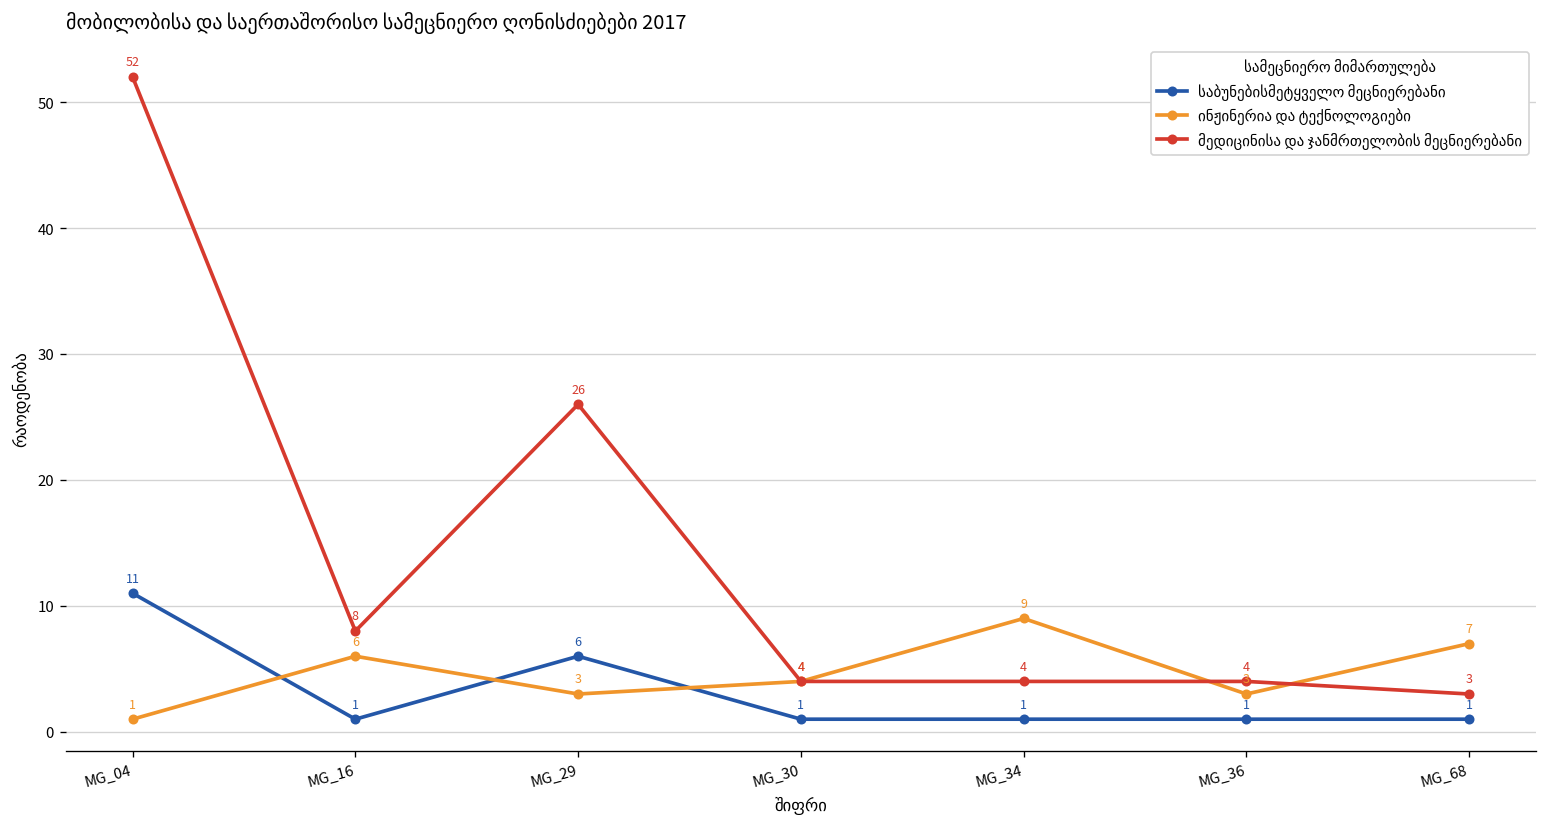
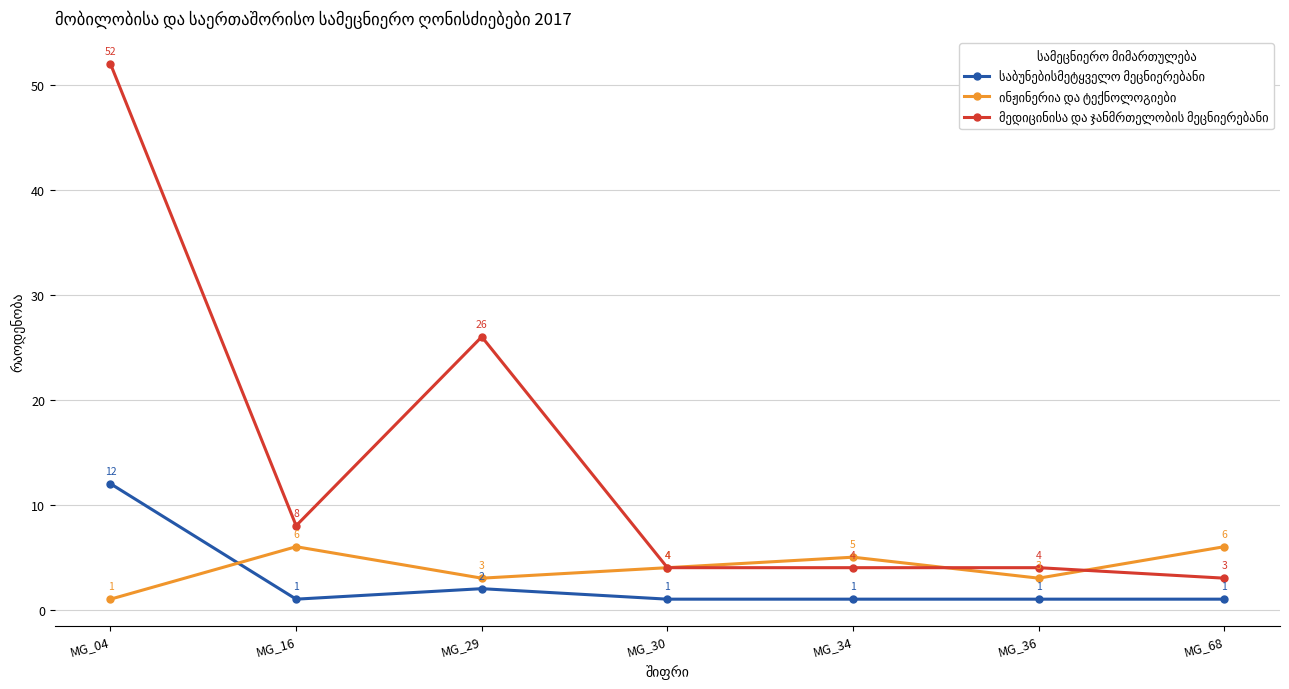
  {
    "საბუნებისმეტყველო მეცნიერებანი": {
-     "MG_04": 11,
+     "MG_04": 12,
      "MG_16": 1,
-     "MG_29": 6,
+     "MG_29": 2,
      "MG_30": 1,
      "MG_34": 1,
      "MG_36": 1,
      "MG_68": 1
    },
    "ინჟინერია და ტექნოლოგიები": {
      "MG_04": 1,
      "MG_16": 6,
      "MG_29": 3,
-     "MG_34": 9,
-     "MG_68": 7
+     "MG_34": 5,
+     "MG_68": 6
    },
    "მედიცინისა და ჯანმრთელობის მეცნიერებანი": {
      "MG_04": 52,
      "MG_16": 8,
      "MG_29": 26,
      "MG_34": 4,
      "MG_36": 4,
      "MG_68": 3
    }
  }
